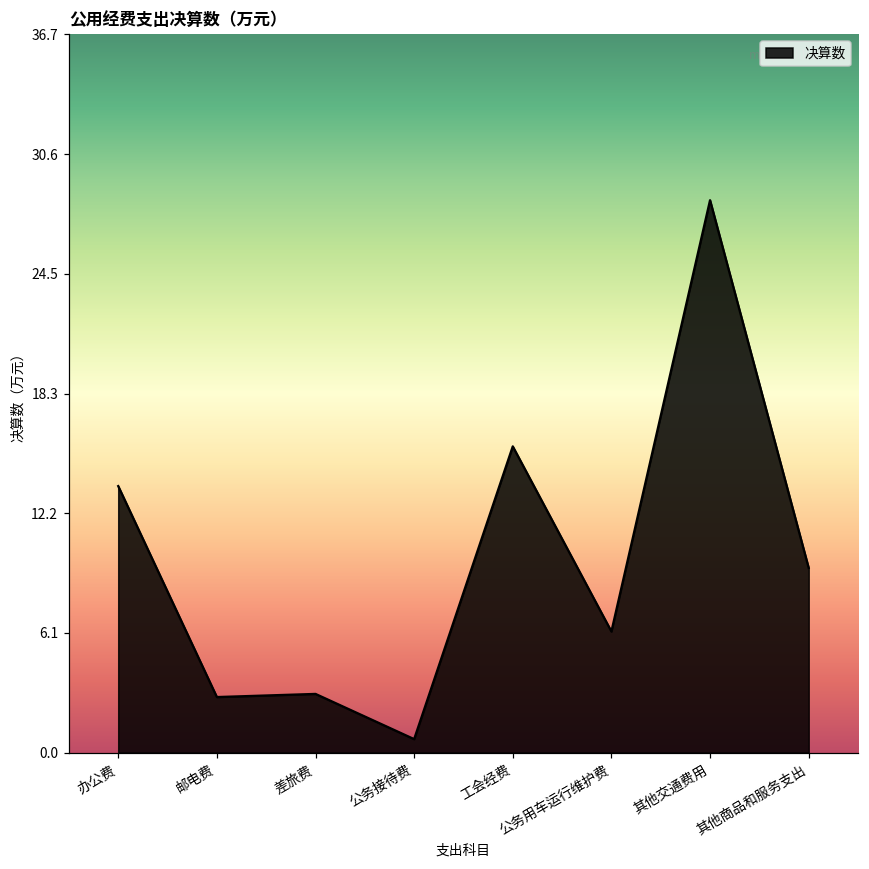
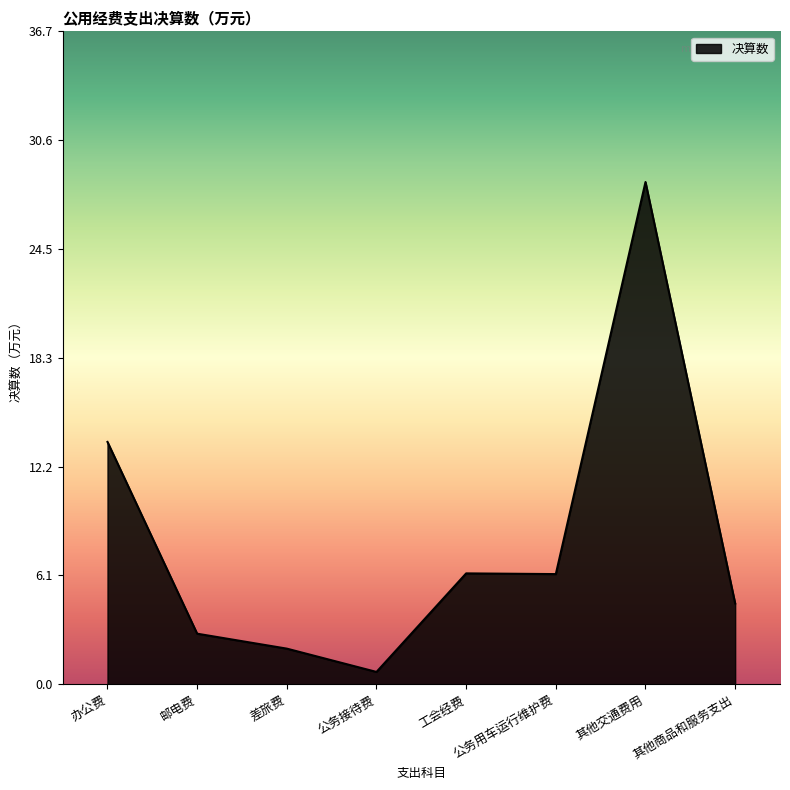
  {
    "办公费": 13.6,
    "邮电费": 2.8,
-   "差旅费": 3,
+   "差旅费": 2,
    "公务接待费": 0.7,
-   "工会经费": 15.7,
+   "工会经费": 6.2,
    "公务用车运行维护费": 6.2,
    "其他交通费用": 28.2,
-   "其他商品和服务支出": 9.4
+   "其他商品和服务支出": 4.5
  }
